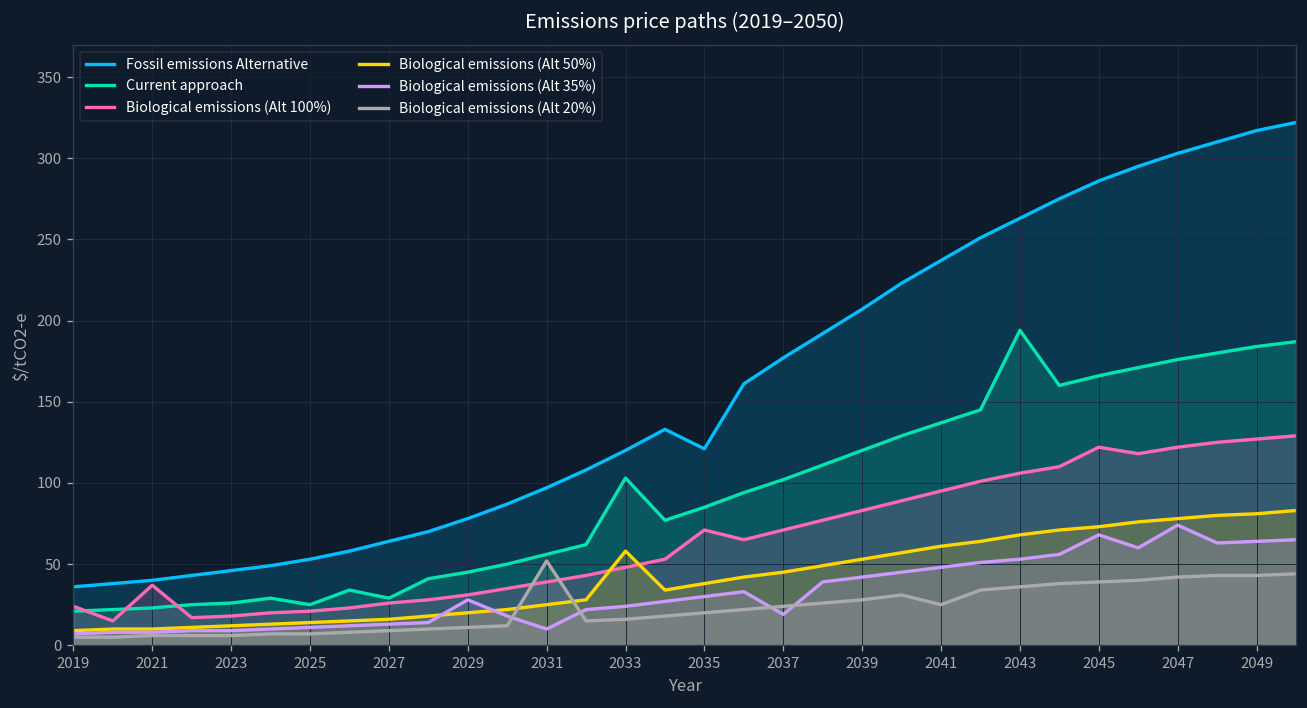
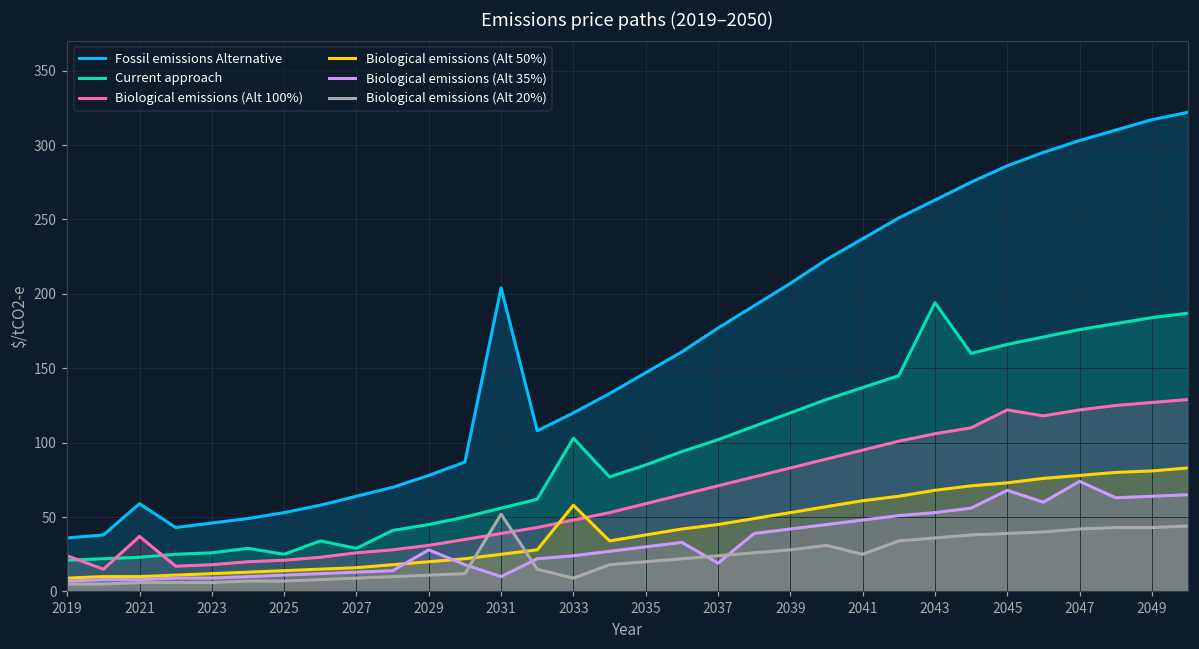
  {
    "Fossil emissions Alternative": {
      "2019": 36,
-     "2021": 40,
+     "2021": 59,
      "2023": 46,
      "2025": 53,
      "2027": 64,
      "2029": 78,
-     "2031": 97,
+     "2031": 204,
      "2033": 120,
-     "2035": 121,
+     "2035": 147,
      "2037": 177,
      "2039": 207,
      "2041": 237,
      "2043": 263,
      "2045": 286,
      "2047": 303,
      "2049": 317
    },
    "Current approach": {
      "2019": 21,
      "2021": 23,
      "2023": 26,
      "2025": 25,
      "2027": 29,
      "2029": 45,
      "2031": 56,
      "2033": 103,
      "2035": 85,
      "2037": 102,
      "2039": 120,
      "2041": 137,
      "2043": 194,
      "2045": 166,
      "2047": 176,
      "2049": 184
    },
    "Biological emissions (Alt 100%)": {
      "2019": 24,
      "2021": 37,
      "2023": 18,
      "2025": 21,
      "2027": 26,
      "2029": 31,
      "2031": 39,
      "2033": 48,
-     "2035": 71,
+     "2035": 59,
      "2037": 71,
      "2039": 83,
      "2041": 95,
      "2043": 106,
      "2045": 122,
      "2047": 122,
      "2049": 127
    },
    "Biological emissions (Alt 50%)": {
      "2019": 9,
      "2021": 10,
      "2023": 12,
      "2025": 14,
      "2027": 16,
      "2029": 20,
      "2031": 25,
      "2033": 58,
      "2035": 38,
      "2037": 45,
      "2039": 53,
      "2041": 61,
      "2043": 68,
      "2045": 73,
      "2047": 78,
      "2049": 81
    },
    "Biological emissions (Alt 35%)": {
      "2019": 7,
      "2021": 8,
      "2023": 9,
      "2025": 11,
      "2027": 13,
      "2029": 28,
      "2031": 10,
      "2033": 24,
      "2035": 30,
      "2037": 19,
      "2039": 42,
      "2041": 48,
      "2043": 53,
      "2045": 68,
      "2047": 74,
      "2049": 64
    },
    "Biological emissions (Alt 20%)": {
      "2019": 5,
      "2021": 6,
      "2023": 6,
      "2025": 7,
      "2027": 9,
      "2029": 11,
      "2031": 52,
-     "2033": 16,
+     "2033": 9,
      "2035": 20,
      "2037": 24,
      "2039": 28,
      "2041": 25,
      "2043": 36,
      "2045": 39,
      "2047": 42,
      "2049": 43
    }
  }
